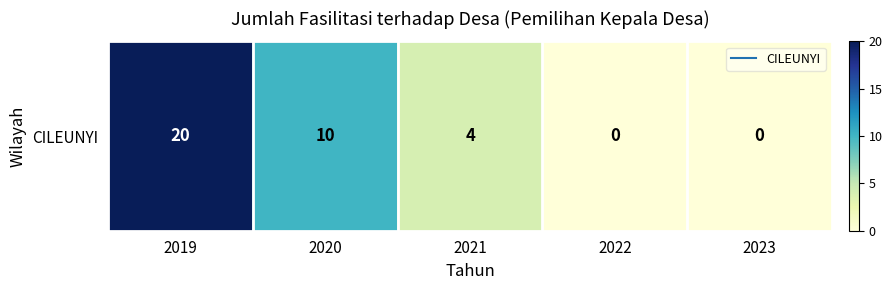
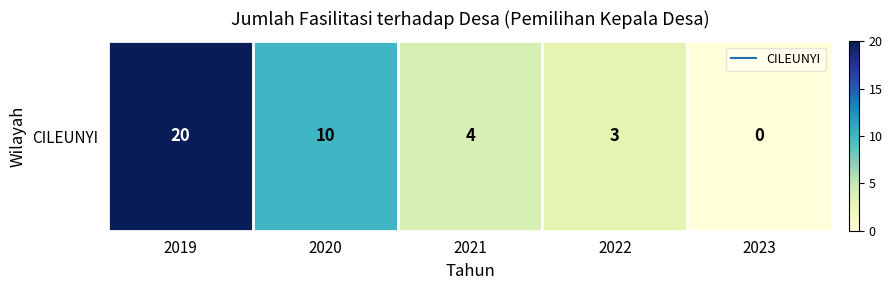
  {
    "CILEUNYI": {
      "2019": 20,
      "2020": 10,
      "2021": 4,
-     "2022": 0,
+     "2022": 3,
      "2023": 0
    }
  }
